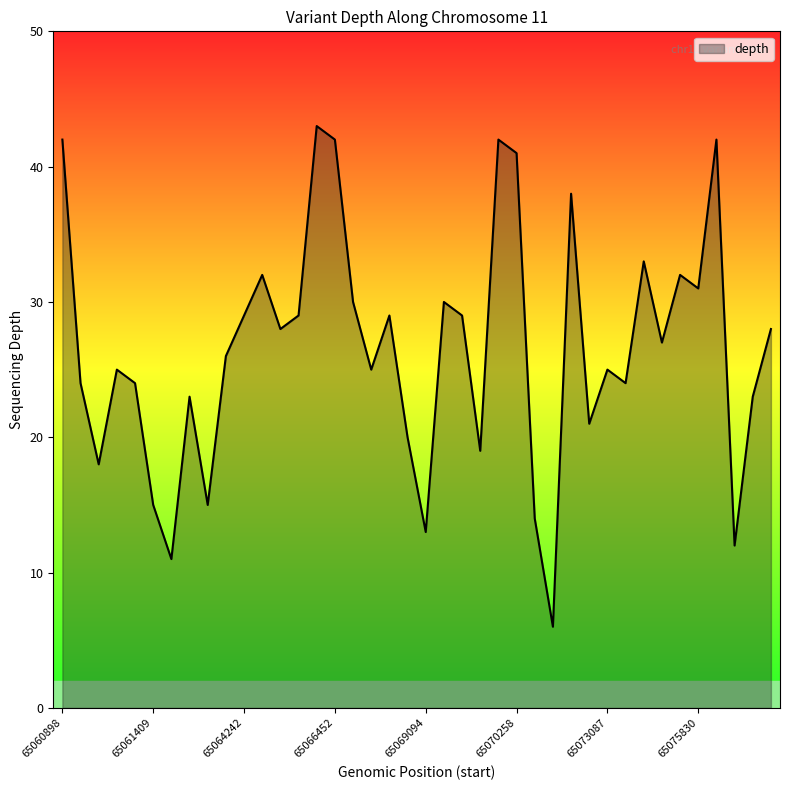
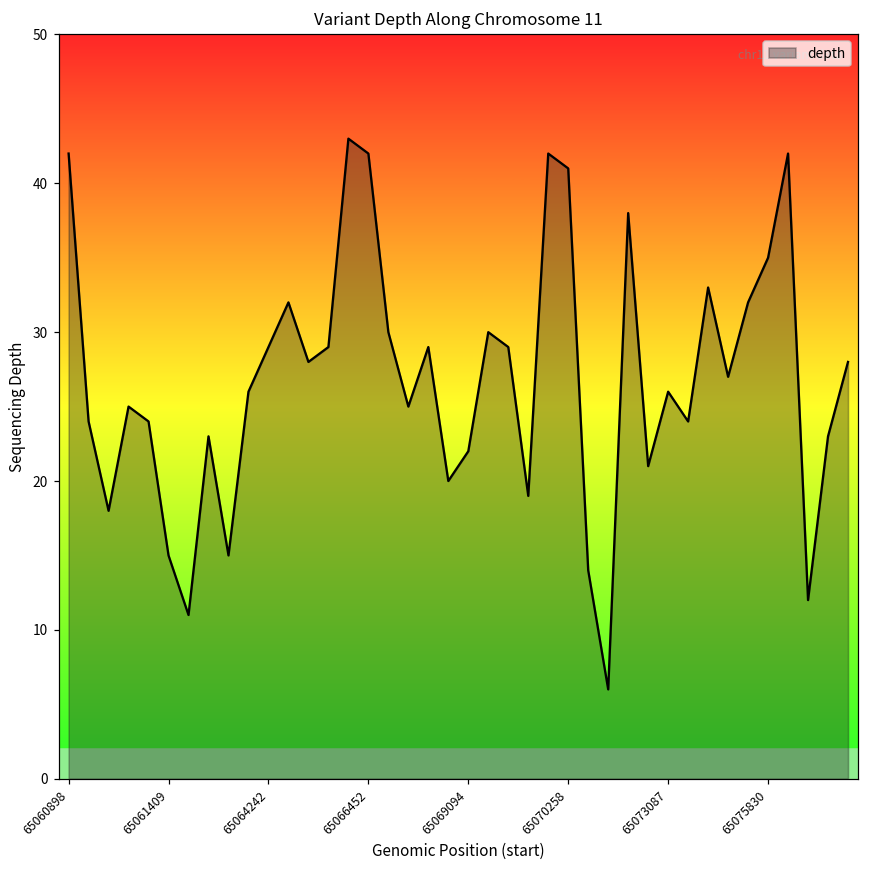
  {
    "65060898": 42,
    "65061409": 15,
    "65064242": 29,
    "65066452": 42,
-   "65069094": 13,
+   "65069094": 22,
    "65070258": 41,
-   "65073087": 25,
-   "65075830": 31
+   "65073087": 26,
+   "65075830": 35
  }
